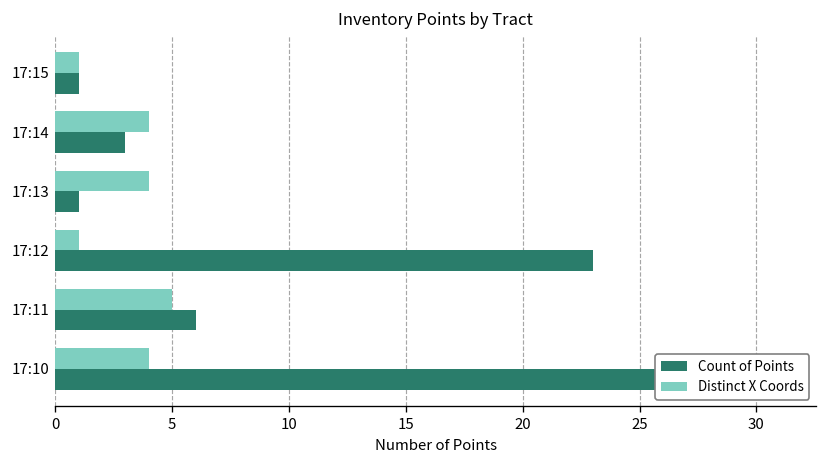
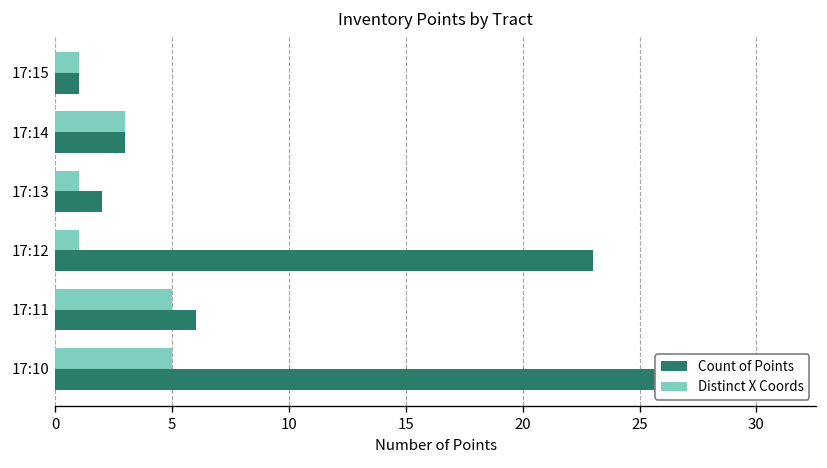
  {
    "Count of Points": {
      "17:15": 1,
      "17:14": 3,
-     "17:13": 1,
+     "17:13": 2,
      "17:12": 23,
      "17:11": 6
    },
    "Distinct X Coords": {
      "17:15": 1,
-     "17:14": 4,
-     "17:13": 4,
+     "17:14": 3,
+     "17:13": 1,
      "17:12": 1,
      "17:11": 5,
-     "17:10": 4
+     "17:10": 5
    }
  }
